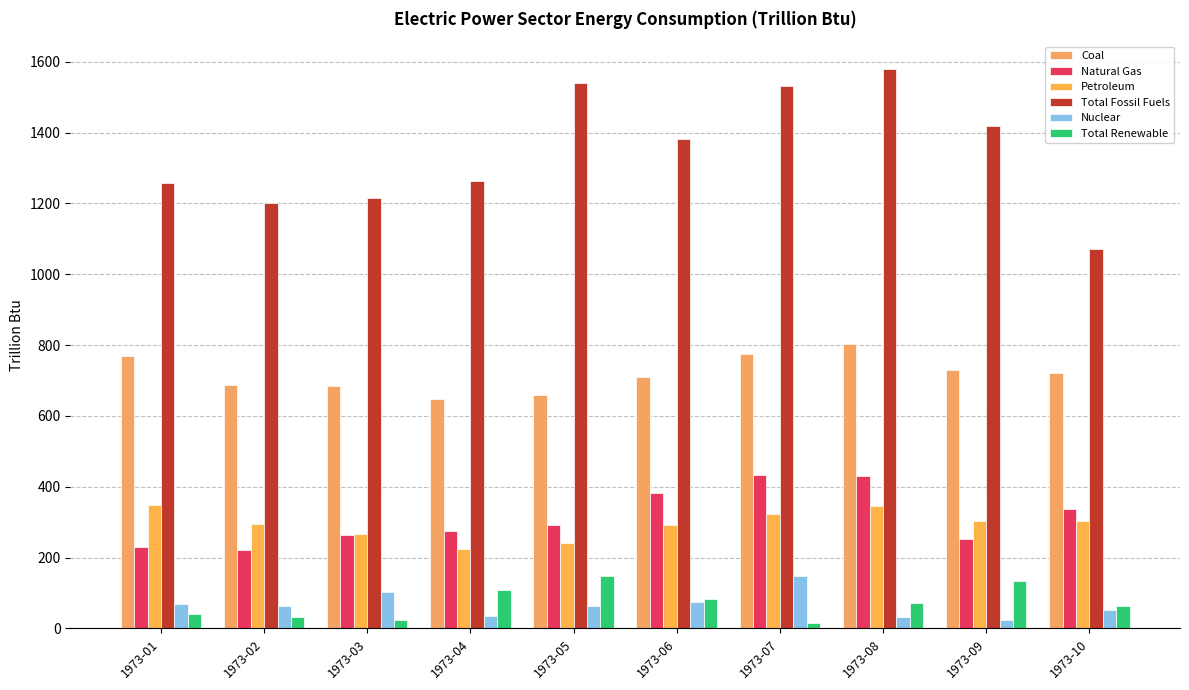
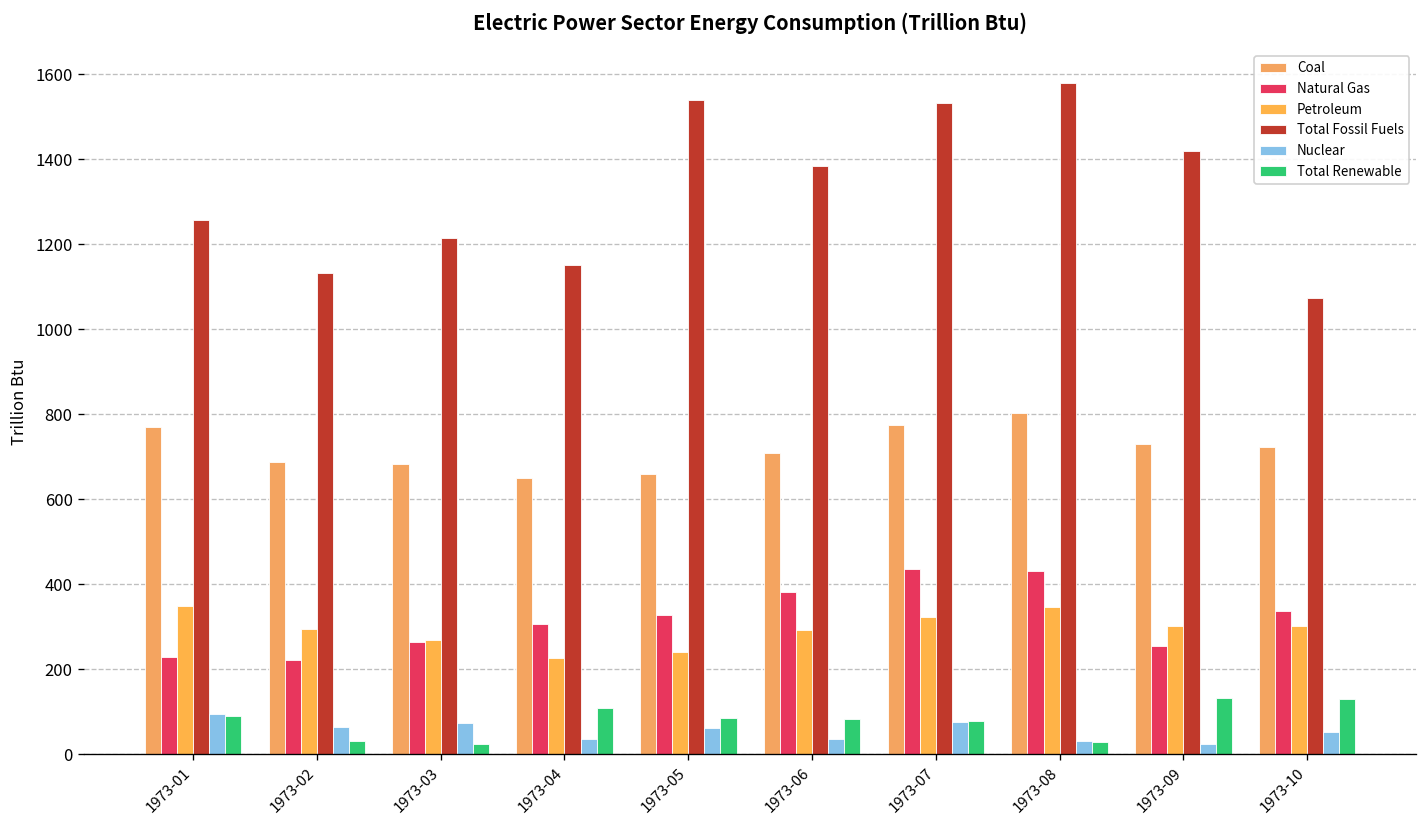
  {
    "Natural Gas": {
      "1973-01": 230,
      "1973-02": 220,
      "1973-03": 260,
-     "1973-04": 280,
-     "1973-05": 290,
+     "1973-04": 310,
+     "1973-05": 330,
      "1973-06": 380,
      "1973-07": 430,
      "1973-08": 430,
      "1973-09": 250,
      "1973-10": 340
    },
    "Total Fossil Fuels": {
      "1973-01": 1260,
-     "1973-02": 1200,
+     "1973-02": 1130,
      "1973-03": 1220,
-     "1973-04": 1260,
+     "1973-04": 1150,
      "1973-05": 1540,
      "1973-06": 1380,
      "1973-07": 1530,
      "1973-08": 1580,
      "1973-09": 1420,
      "1973-10": 1070
    },
    "Nuclear": {
-     "1973-01": 70,
+     "1973-01": 90,
      "1973-02": 60,
-     "1973-03": 100,
+     "1973-03": 70,
      "1973-04": 30,
      "1973-05": 60,
-     "1973-06": 70,
-     "1973-07": 150,
+     "1973-06": 40,
+     "1973-07": 80,
      "1973-08": 30,
      "1973-09": 20,
      "1973-10": 50
    },
    "Total Renewable": {
-     "1973-01": 40,
+     "1973-01": 90,
      "1973-02": 30,
      "1973-03": 20,
      "1973-04": 110,
-     "1973-05": 150,
+     "1973-05": 90,
      "1973-06": 80,
-     "1973-07": 20,
-     "1973-08": 70,
+     "1973-07": 80,
+     "1973-08": 30,
      "1973-09": 130,
-     "1973-10": 60
+     "1973-10": 130
    }
  }
